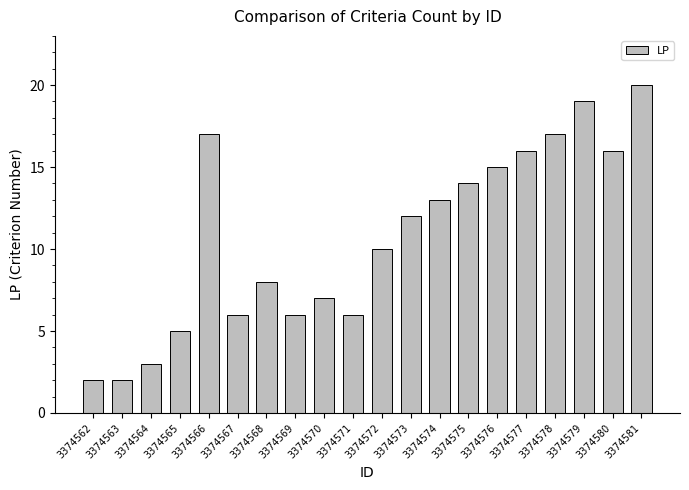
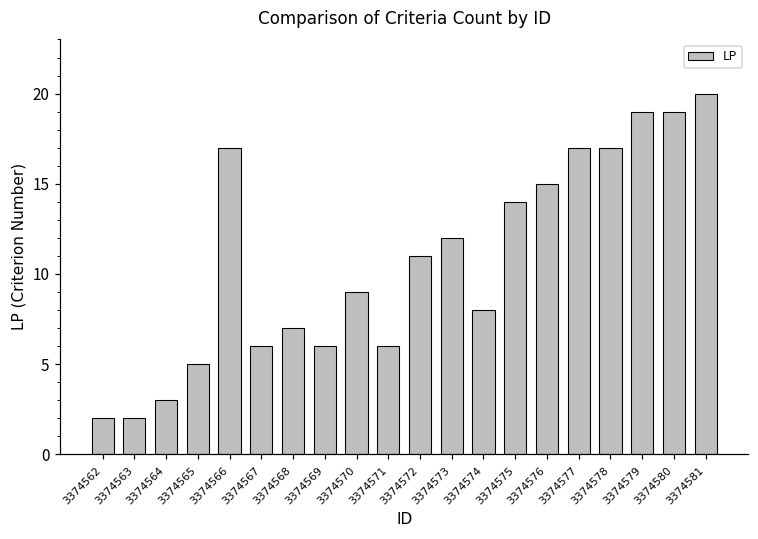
  {
    "3374562": 2,
    "3374563": 2,
    "3374564": 3,
    "3374565": 5,
    "3374566": 17,
    "3374567": 6,
-   "3374568": 8,
+   "3374568": 7,
    "3374569": 6,
-   "3374570": 7,
+   "3374570": 9,
    "3374571": 6,
-   "3374572": 10,
+   "3374572": 11,
    "3374573": 12,
-   "3374574": 13,
+   "3374574": 8,
    "3374575": 14,
    "3374576": 15,
-   "3374577": 16,
+   "3374577": 17,
    "3374578": 17,
    "3374579": 19,
-   "3374580": 16,
+   "3374580": 19,
    "3374581": 20
  }
